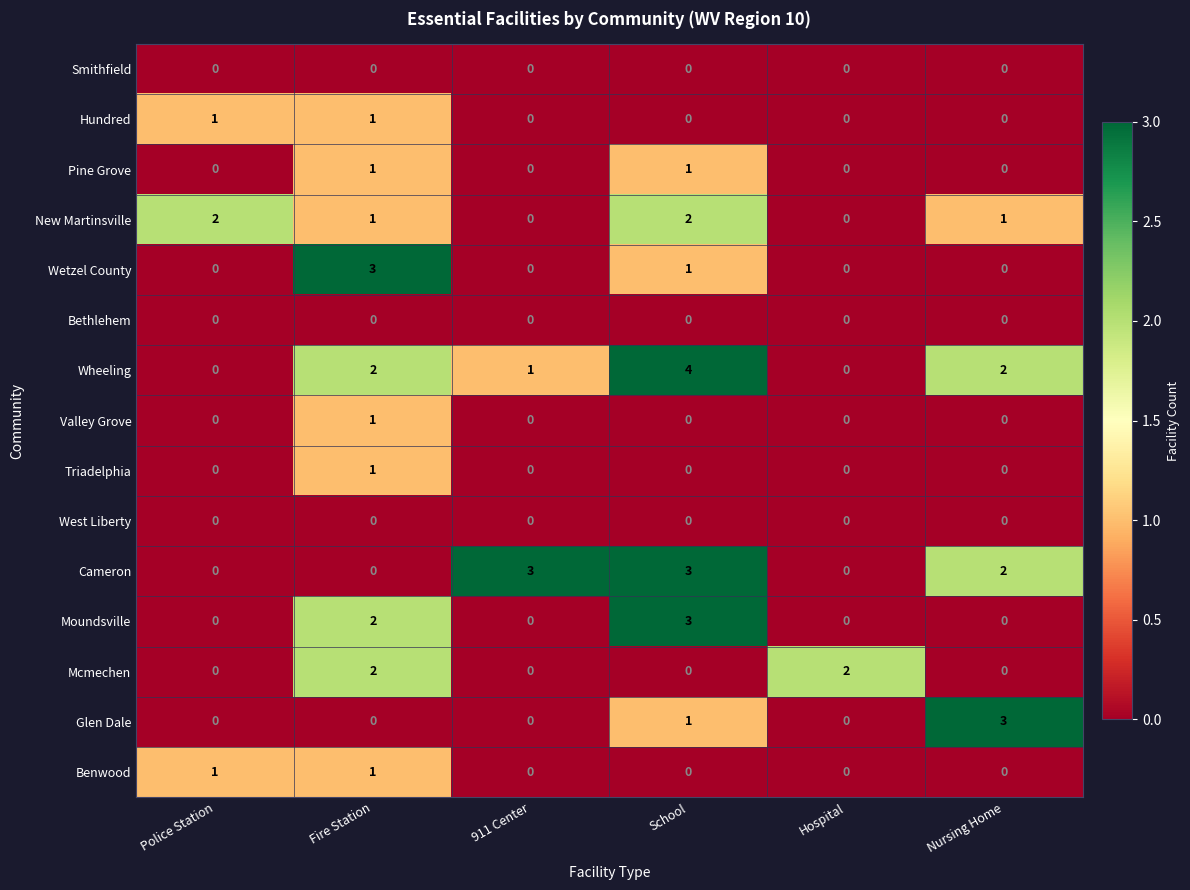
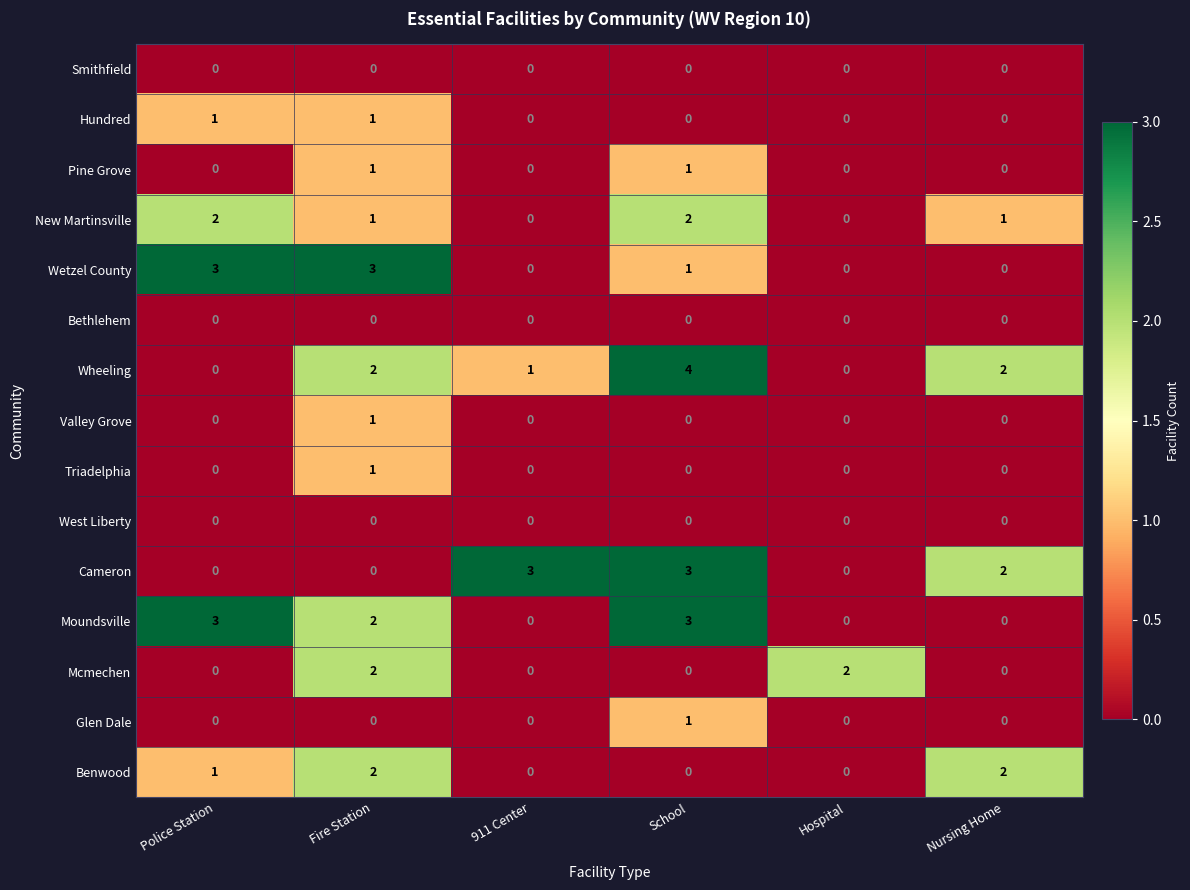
  {
    "Smithfield": {
      "Police Station": 0,
      "Fire Station": 0,
      "911 Center": 0,
      "School": 0,
      "Hospital": 0,
      "Nursing Home": 0
    },
    "Hundred": {
      "Police Station": 1,
      "Fire Station": 1,
      "911 Center": 0,
      "School": 0,
      "Hospital": 0,
      "Nursing Home": 0
    },
    "Pine Grove": {
      "Police Station": 0,
      "Fire Station": 1,
      "911 Center": 0,
      "School": 1,
      "Hospital": 0,
      "Nursing Home": 0
    },
    "New Martinsville": {
      "Police Station": 2,
      "Fire Station": 1,
      "911 Center": 0,
      "School": 2,
      "Hospital": 0,
      "Nursing Home": 1
    },
    "Wetzel County": {
-     "Police Station": 0,
+     "Police Station": 3,
      "Fire Station": 3,
      "911 Center": 0,
      "School": 1,
      "Hospital": 0,
      "Nursing Home": 0
    },
    "Bethlehem": {
      "Police Station": 0,
      "Fire Station": 0,
      "911 Center": 0,
      "School": 0,
      "Hospital": 0,
      "Nursing Home": 0
    },
    "Wheeling": {
      "Police Station": 0,
      "Fire Station": 2,
      "911 Center": 1,
      "School": 4,
      "Hospital": 0,
      "Nursing Home": 2
    },
    "Valley Grove": {
      "Police Station": 0,
      "Fire Station": 1,
      "911 Center": 0,
      "School": 0,
      "Hospital": 0,
      "Nursing Home": 0
    },
    "Triadelphia": {
      "Police Station": 0,
      "Fire Station": 1,
      "911 Center": 0,
      "School": 0,
      "Hospital": 0,
      "Nursing Home": 0
    },
    "West Liberty": {
      "Police Station": 0,
      "Fire Station": 0,
      "911 Center": 0,
      "School": 0,
      "Hospital": 0,
      "Nursing Home": 0
    },
    "Cameron": {
      "Police Station": 0,
      "Fire Station": 0,
      "911 Center": 3,
      "School": 3,
      "Hospital": 0,
      "Nursing Home": 2
    },
    "Moundsville": {
-     "Police Station": 0,
+     "Police Station": 3,
      "Fire Station": 2,
      "911 Center": 0,
      "School": 3,
      "Hospital": 0,
      "Nursing Home": 0
    },
    "Mcmechen": {
      "Police Station": 0,
      "Fire Station": 2,
      "911 Center": 0,
      "School": 0,
      "Hospital": 2,
      "Nursing Home": 0
    },
    "Glen Dale": {
      "Police Station": 0,
      "Fire Station": 0,
      "911 Center": 0,
      "School": 1,
      "Hospital": 0,
-     "Nursing Home": 3
+     "Nursing Home": 0
    },
    "Benwood": {
      "Police Station": 1,
-     "Fire Station": 1,
+     "Fire Station": 2,
      "911 Center": 0,
      "School": 0,
      "Hospital": 0,
-     "Nursing Home": 0
+     "Nursing Home": 2
    }
  }
